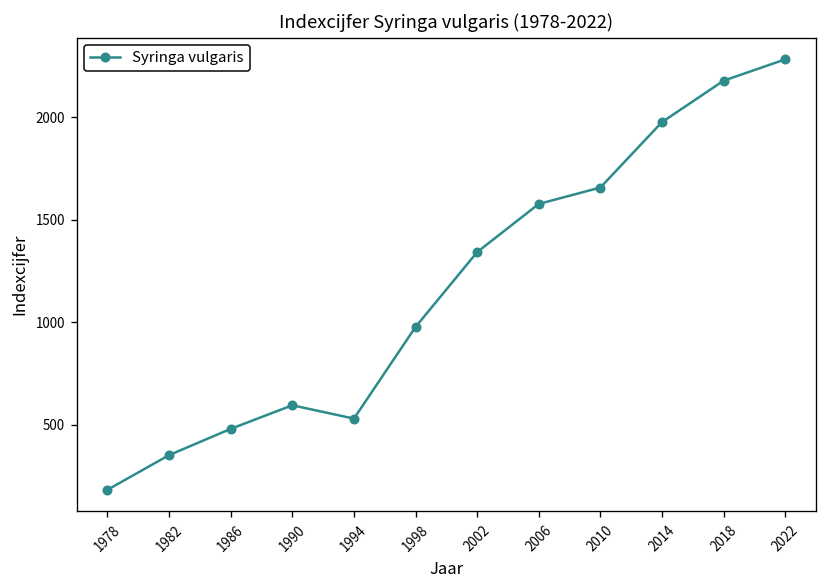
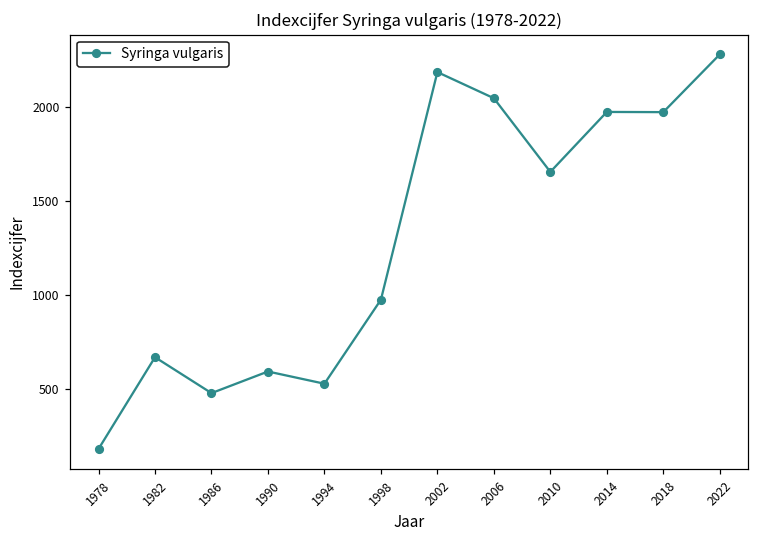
  {
    "1978": 180,
-   "1982": 350,
+   "1982": 670,
    "1986": 480,
    "1990": 600,
    "1994": 530,
    "1998": 980,
-   "2002": 1340,
-   "2006": 1580,
+   "2002": 2190,
+   "2006": 2050,
    "2010": 1660,
    "2014": 1980,
-   "2018": 2180,
+   "2018": 1980,
    "2022": 2280
  }
